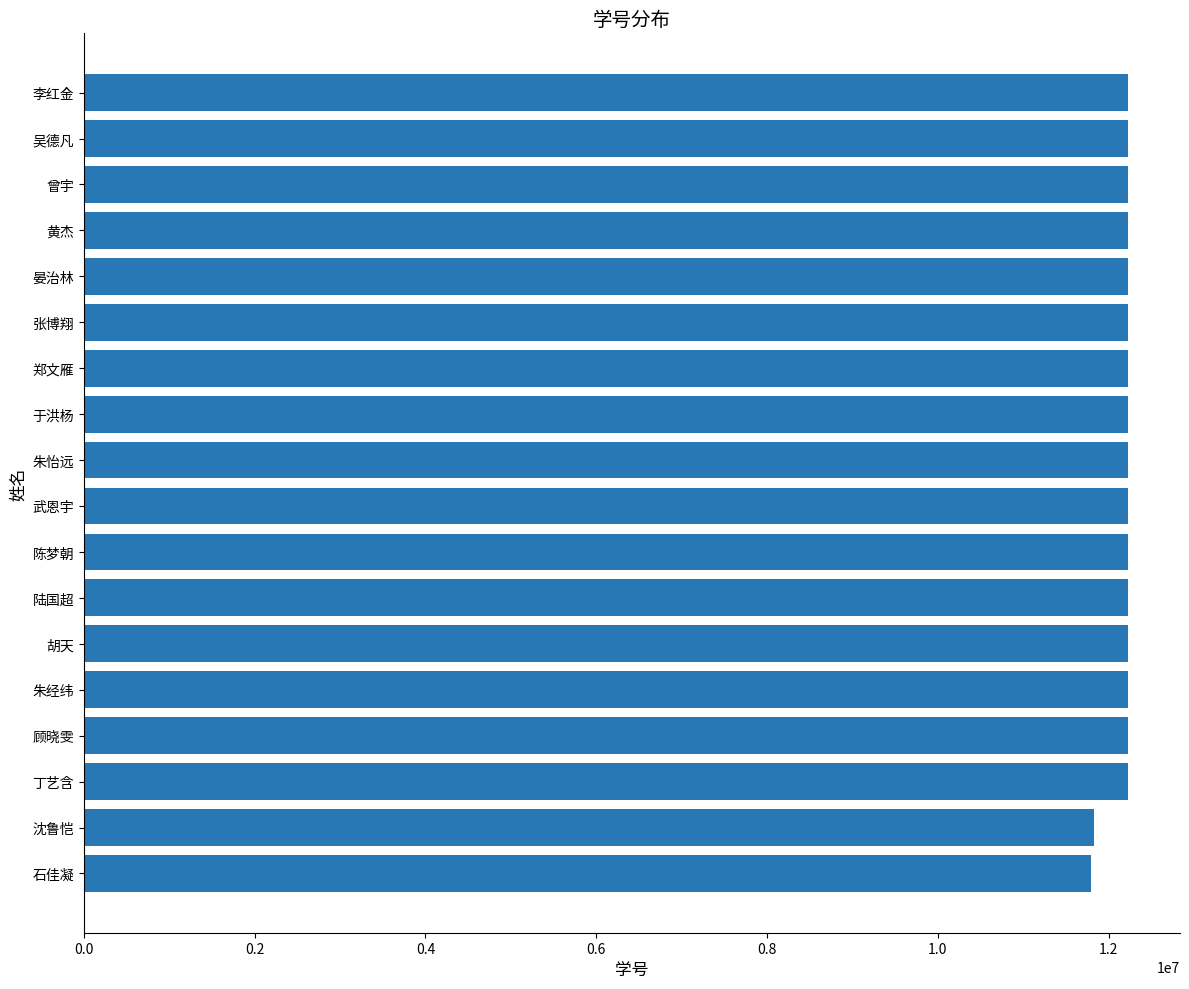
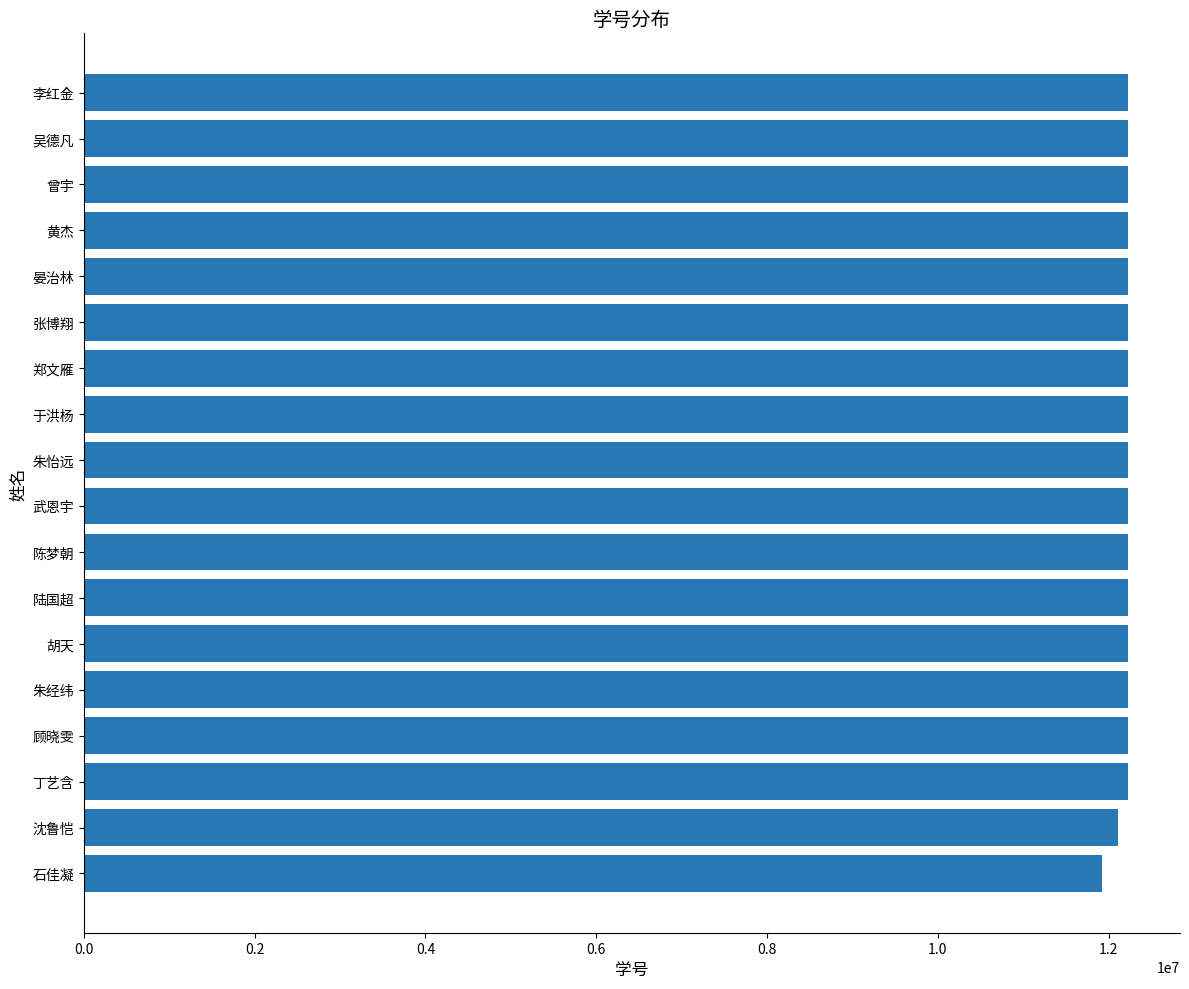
  {
    "李红金": 12200000,
    "吴德凡": 12200000,
    "曾宇": 12200000,
    "黄杰": 12200000,
    "晏治林": 12200000,
    "张博翔": 12200000,
    "郑文雁": 12200000,
    "于洪杨": 12200000,
    "朱怡远": 12200000,
    "武恩宇": 12200000,
    "陈梦朝": 12200000,
    "陆国超": 12200000,
    "胡天": 12200000,
    "朱经纬": 12200000,
    "顾晓雯": 12200000,
    "丁艺含": 12200000,
-   "沈鲁恺": 11800000,
-   "石佳凝": 11800000
+   "沈鲁恺": 12100000,
+   "石佳凝": 11900000
  }
